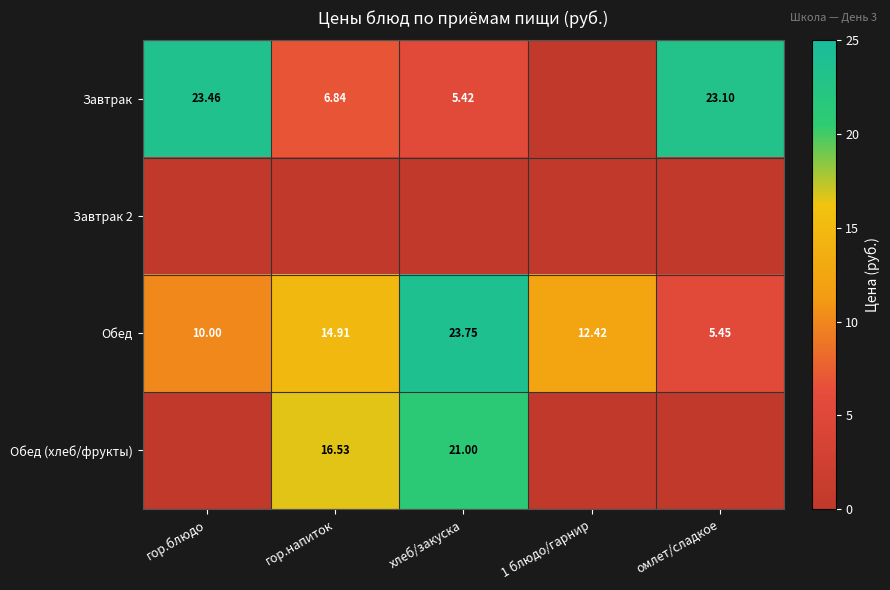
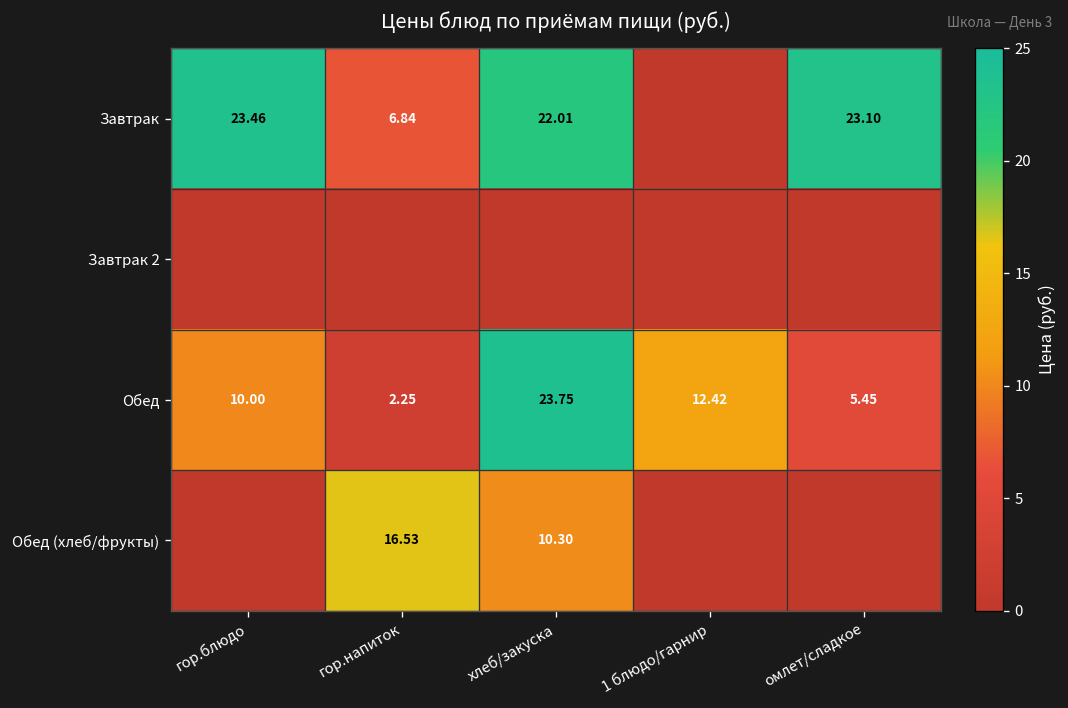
  {
    "Завтрак": {
      "гор.блюдо": 23.46,
      "гор.напиток": 6.84,
-     "хлеб/закуска": 5.42,
+     "хлеб/закуска": 22.01,
      "омлет/сладкое": 23.10
    },
    "Обед": {
      "гор.блюдо": 10.00,
-     "гор.напиток": 14.91,
+     "гор.напиток": 2.25,
      "хлеб/закуска": 23.75,
      "1 блюдо/гарнир": 12.42,
      "омлет/сладкое": 5.45
    },
    "Обед (хлеб/фрукты)": {
      "гор.напиток": 16.53,
-     "хлеб/закуска": 21.00
+     "хлеб/закуска": 10.30
    }
  }
